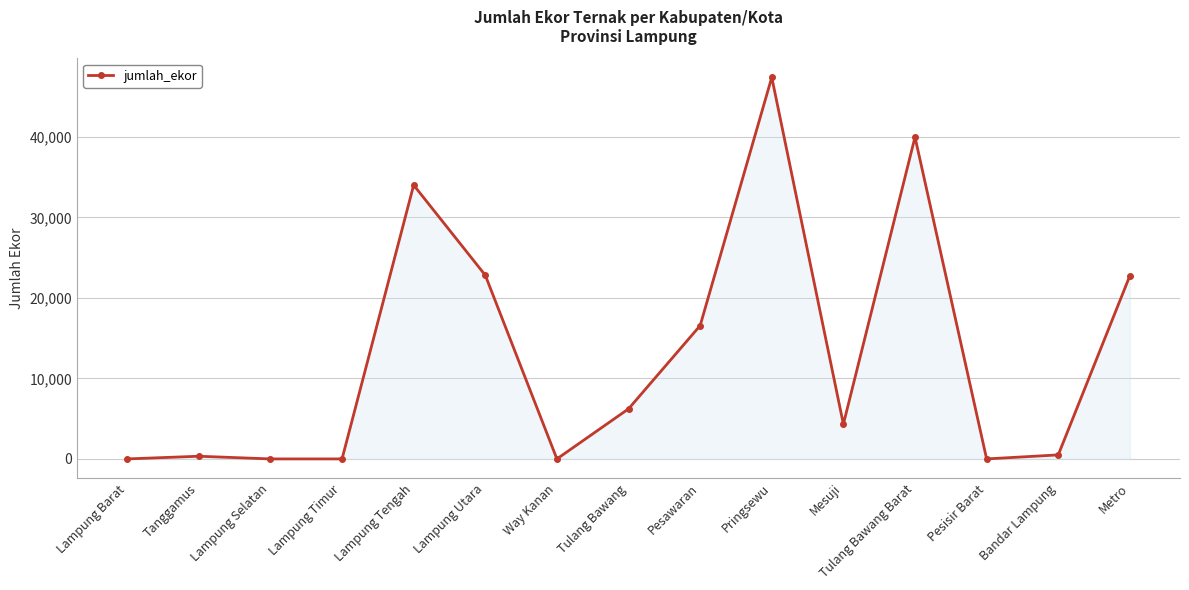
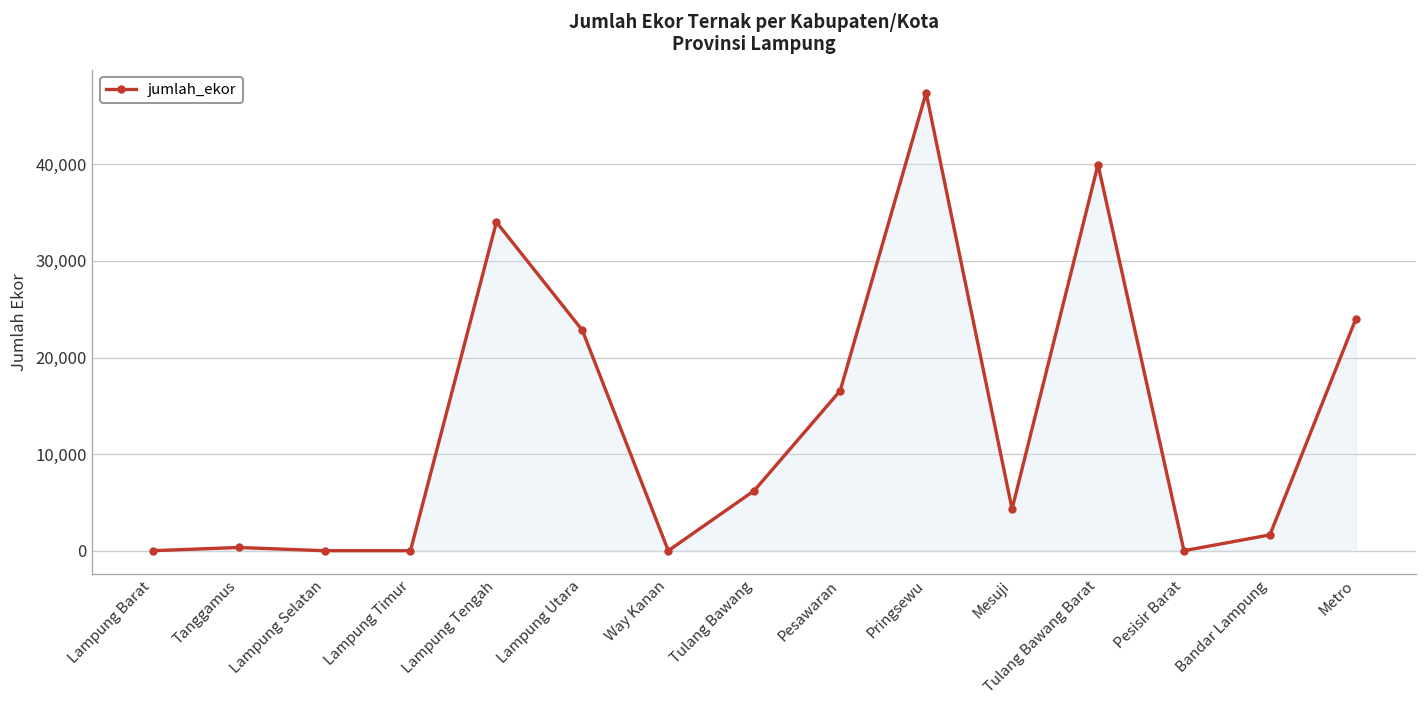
  {
    "Lampung Barat": "0",
    "Tanggamus": "0",
    "Lampung Selatan": "0",
    "Lampung Timur": "0",
    "Lampung Tengah": "34,000",
    "Lampung Utara": "23,000",
    "Way Kanan": "0",
    "Tulang Bawang": "6,000",
    "Pesawaran": "17,000",
    "Pringsewu": "47,000",
    "Mesuji": "4,000",
    "Tulang Bawang Barat": "40,000",
    "Pesisir Barat": "0",
-   "Bandar Lampung": "1,000",
-   "Metro": "23,000"
+   "Bandar Lampung": "2,000",
+   "Metro": "24,000"
  }
